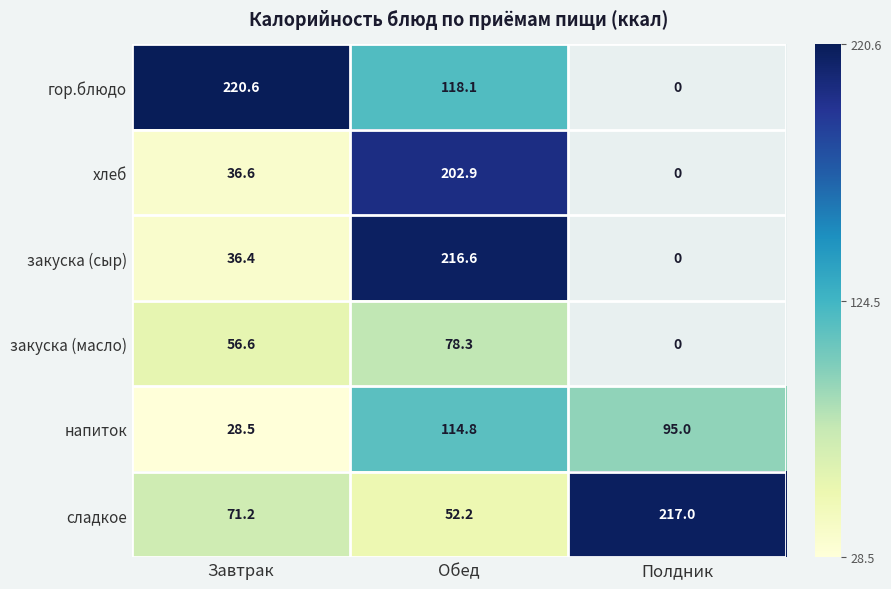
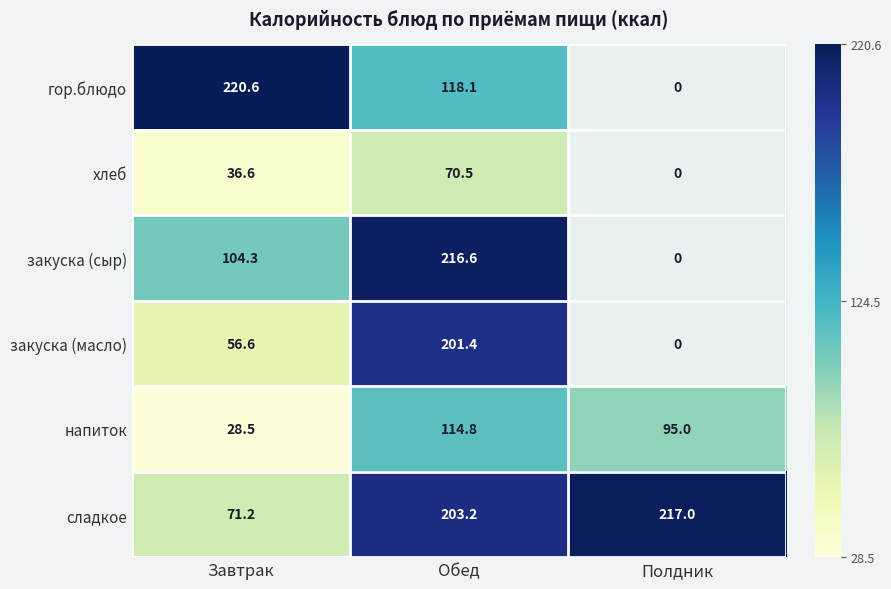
  {
    "гор.блюдо": {
      "Завтрак": 220.6,
      "Обед": 118.1
    },
    "хлеб": {
      "Завтрак": 36.6,
-     "Обед": 202.9
+     "Обед": 70.5
    },
    "закуска (сыр)": {
-     "Завтрак": 36.4,
+     "Завтрак": 104.3,
      "Обед": 216.6
    },
    "закуска (масло)": {
      "Завтрак": 56.6,
-     "Обед": 78.3
+     "Обед": 201.4
    },
    "напиток": {
      "Завтрак": 28.5,
      "Обед": 114.8,
      "Полдник": 95.0
    },
    "сладкое": {
      "Завтрак": 71.2,
-     "Обед": 52.2,
+     "Обед": 203.2,
      "Полдник": 217.0
    }
  }
